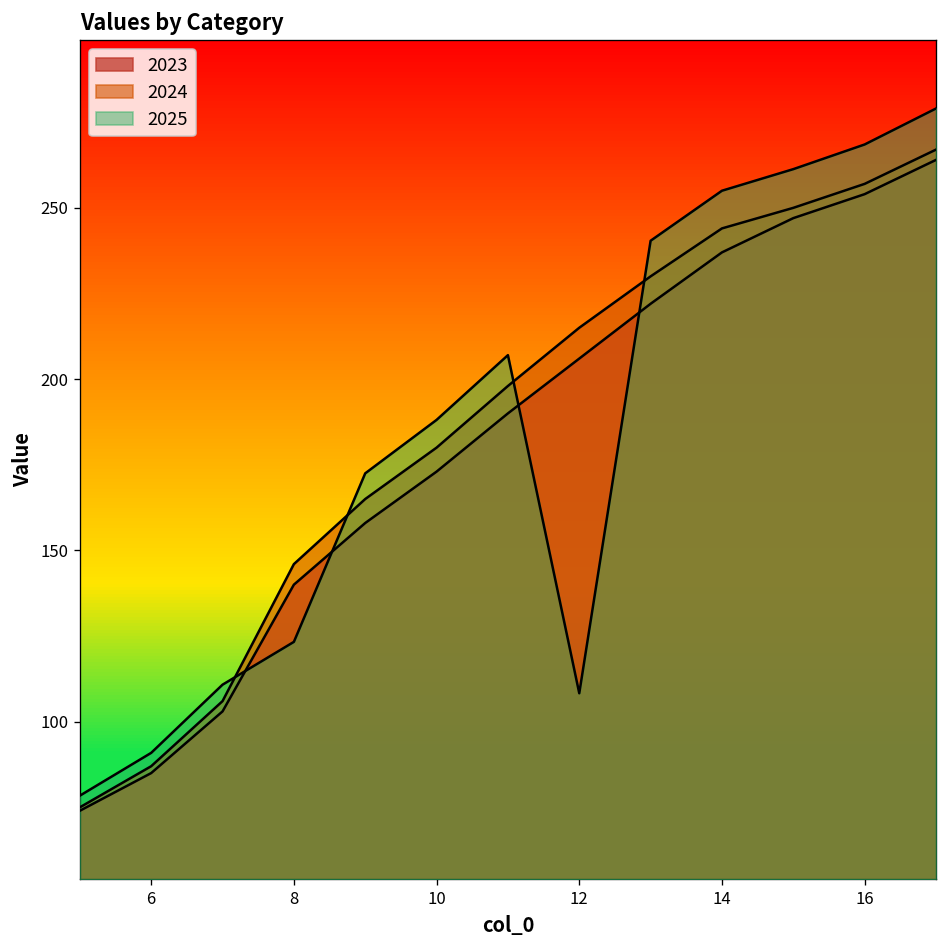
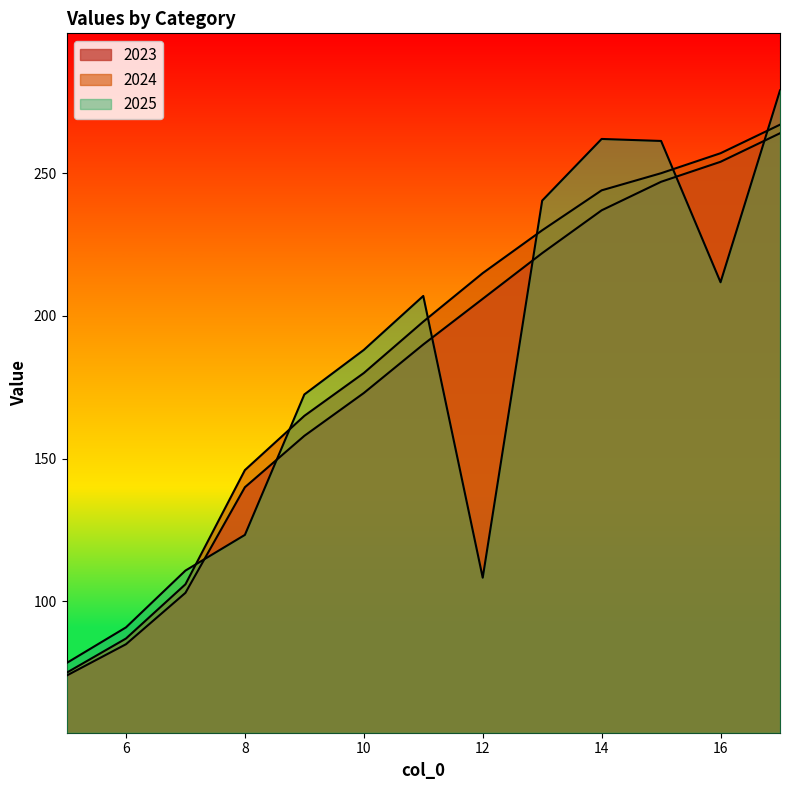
  {
    "2025": {
      "6": 91,
      "8": 123,
      "10": 188,
      "12": 108,
-     "14": 255,
-     "16": 269
+     "14": 262,
+     "16": 212
    }
  }
